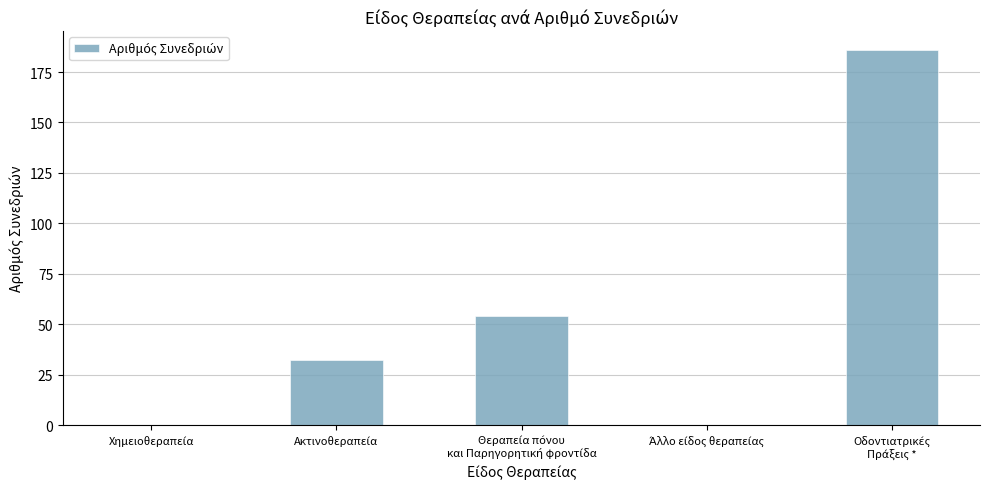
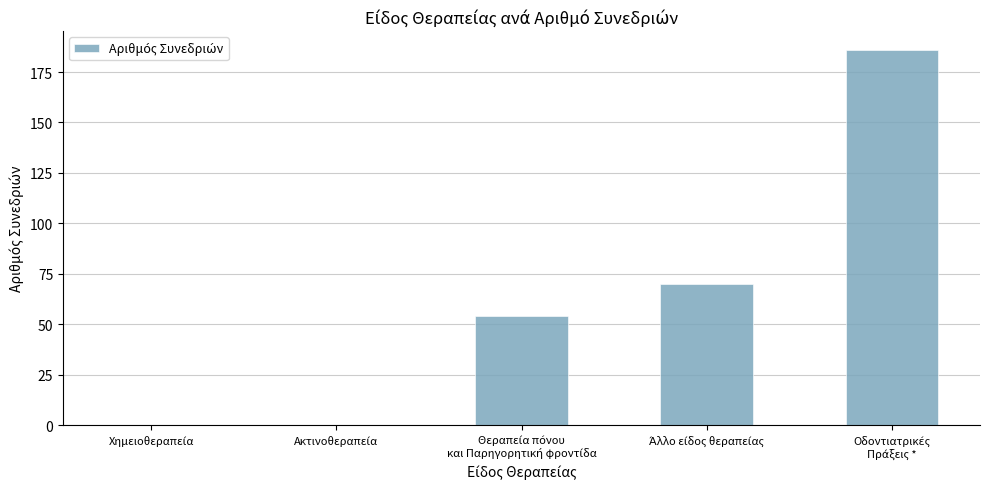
  {
    "Χημειοθεραπεία": 0,
-   "Ακτινοθεραπεία": 32,
+   "Ακτινοθεραπεία": 0,
    "Θεραπεία πόνου και Παρηγορητική φροντίδα": 54,
-   "Άλλο είδος θεραπείας": 0,
+   "Άλλο είδος θεραπείας": 70,
    "Οδοντιατρικές Πράξεις *": 186
  }
